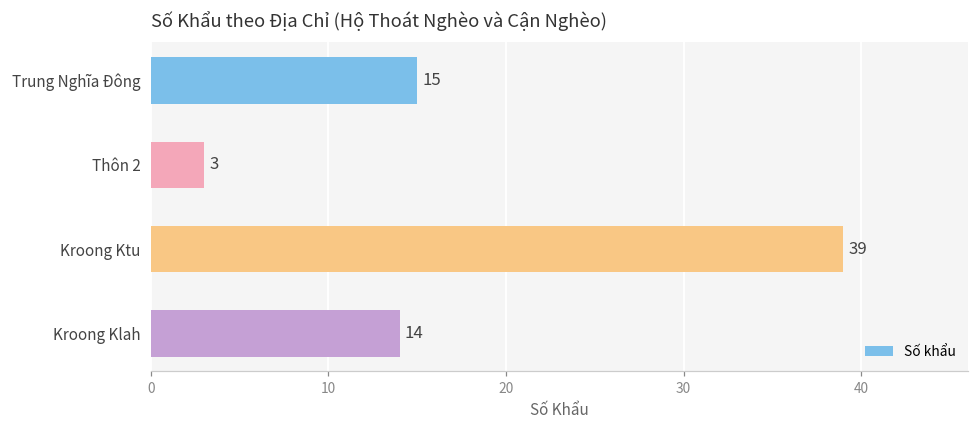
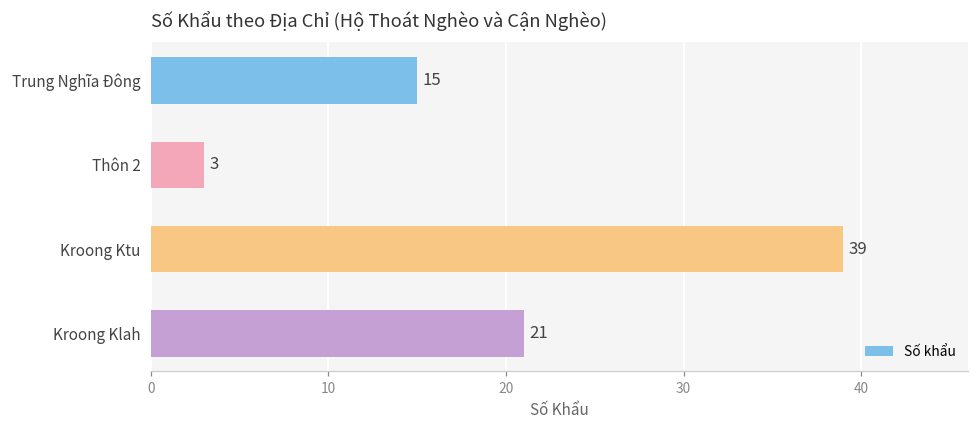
  {
    "Trung Nghĩa Đông": 15,
    "Thôn 2": 3,
    "Kroong Ktu": 39,
-   "Kroong Klah": 14
+   "Kroong Klah": 21
  }
